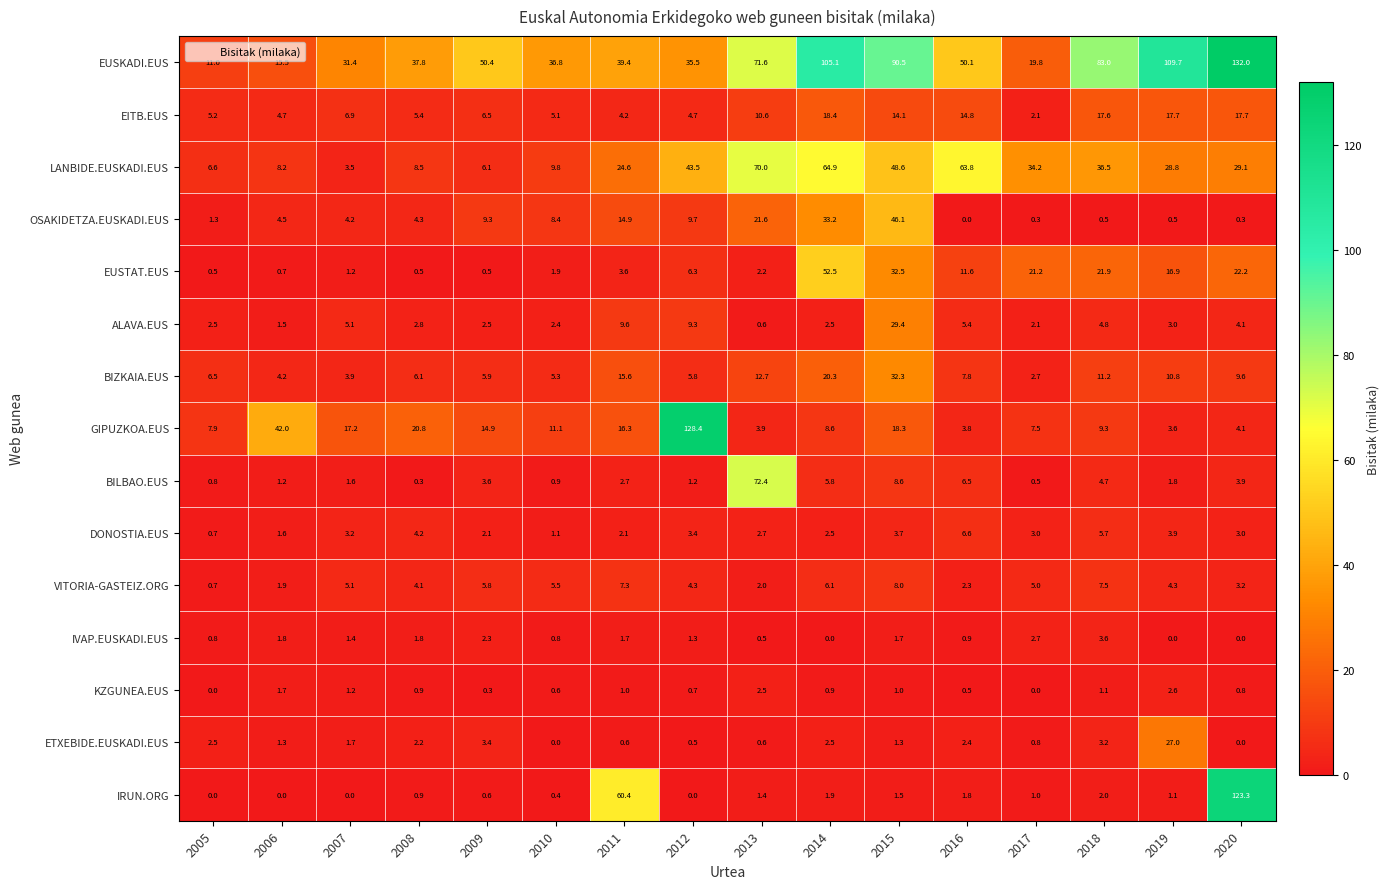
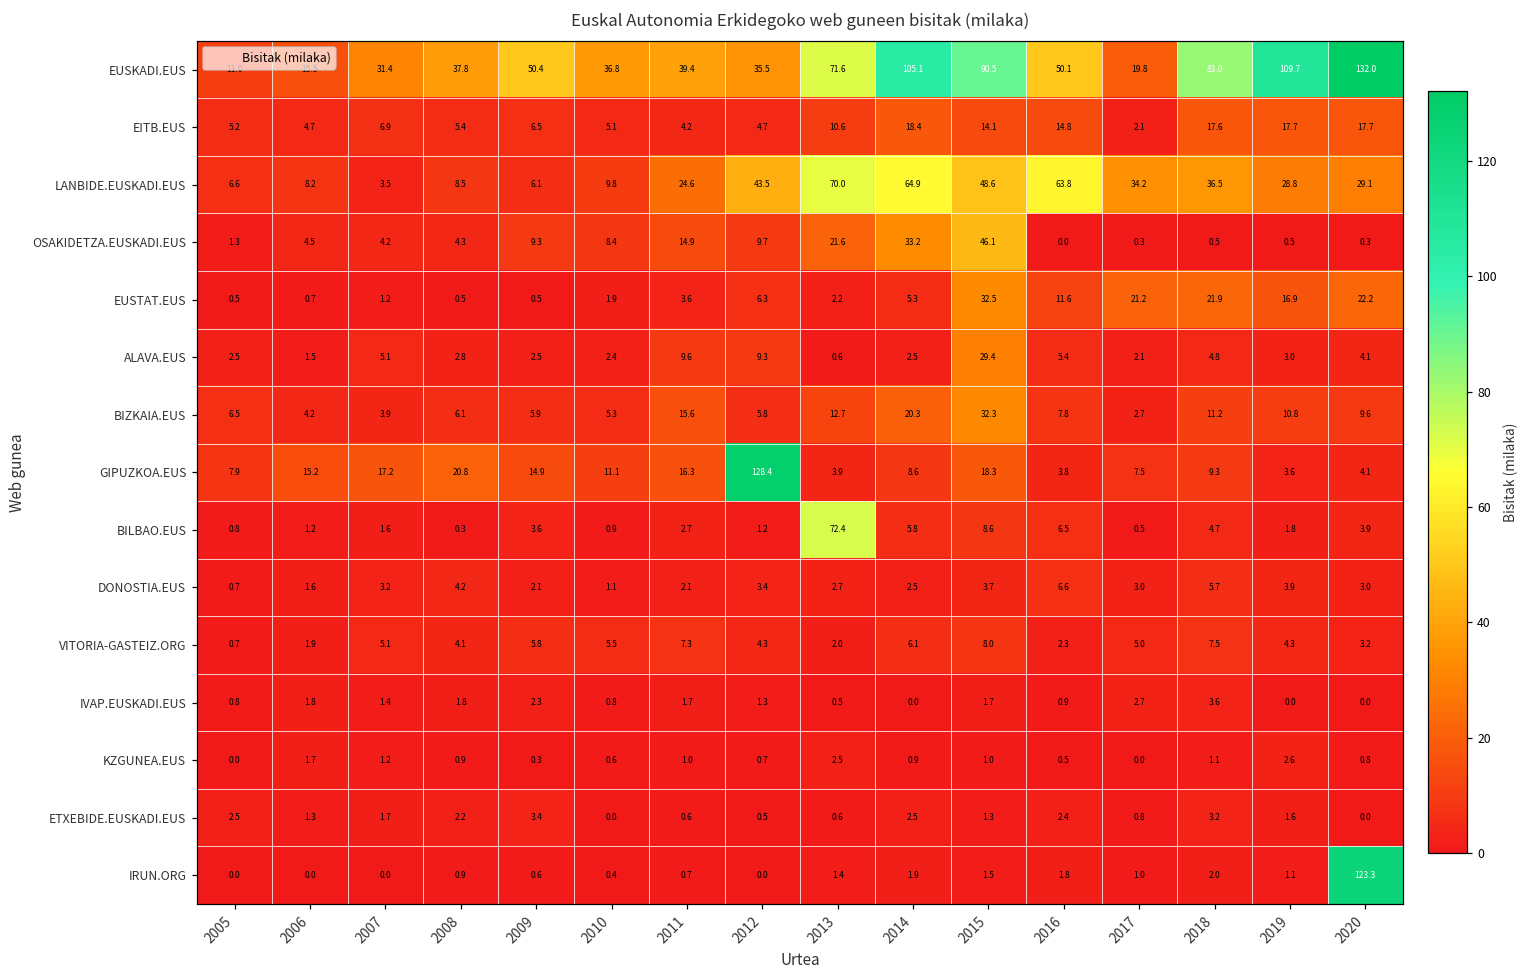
  {
    "EUSTAT.EUS": {
      "2005": 0.5,
      "2006": 0.7,
      "2007": 1.2,
      "2008": 0.5,
      "2009": 0.5,
      "2010": 1.9,
      "2011": 3.6,
      "2012": 6.3,
      "2013": 2.2,
-     "2014": 52.5,
+     "2014": 5.3,
      "2015": 32.5,
      "2016": 11.6,
      "2017": 21.2,
      "2018": 21.9,
      "2019": 16.9,
      "2020": 22.2
    },
    "GIPUZKOA.EUS": {
      "2005": 7.9,
-     "2006": 42.0,
+     "2006": 15.2,
      "2007": 17.2,
      "2008": 20.8,
      "2009": 14.9,
      "2010": 11.1,
      "2011": 16.3,
      "2012": 128.4,
      "2013": 3.9,
      "2014": 8.6,
      "2015": 18.3,
      "2016": 3.8,
      "2017": 7.5,
      "2018": 9.3,
      "2019": 3.6,
      "2020": 4.1
    },
    "ETXEBIDE.EUSKADI.EUS": {
      "2005": 2.5,
      "2006": 1.3,
      "2007": 1.7,
      "2008": 2.2,
      "2009": 3.4,
      "2010": 0.0,
      "2011": 0.6,
      "2012": 0.5,
      "2013": 0.6,
      "2014": 2.5,
      "2015": 1.3,
      "2016": 2.4,
      "2017": 0.8,
      "2018": 3.2,
-     "2019": 27.0,
+     "2019": 1.6,
      "2020": 0.0
    },
    "IRUN.ORG": {
      "2005": 0.0,
      "2006": 0.0,
      "2007": 0.0,
      "2008": 0.9,
      "2009": 0.6,
      "2010": 0.4,
-     "2011": 60.4,
+     "2011": 0.7,
      "2012": 0.0,
      "2013": 1.4,
      "2014": 1.9,
      "2015": 1.5,
      "2016": 1.8,
      "2017": 1.0,
      "2018": 2.0,
      "2019": 1.1,
      "2020": 123.3
    }
  }
